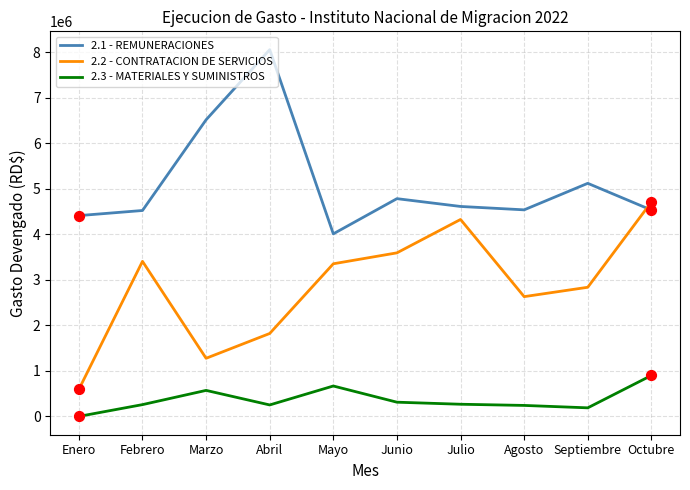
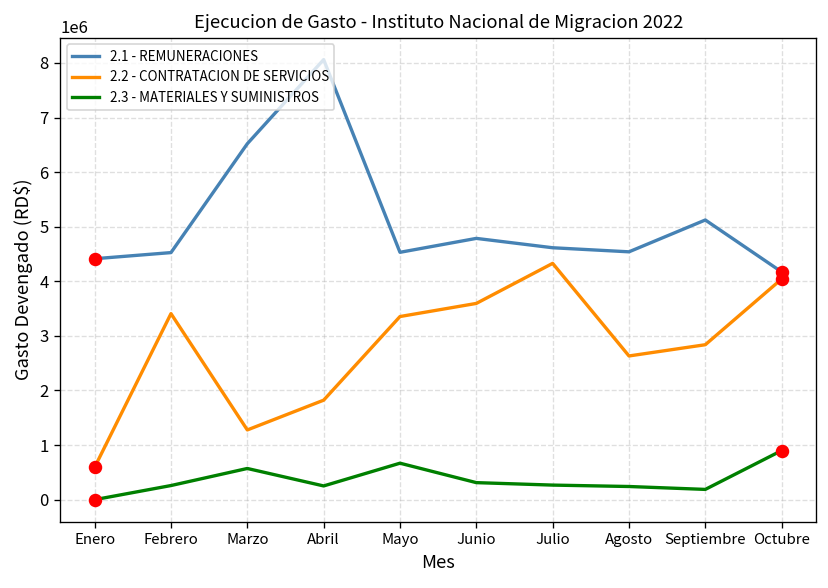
  {
    "2.1 - REMUNERACIONES": {
      "Febrero": 4500000,
      "Marzo": 6500000,
-     "Mayo": 4000000,
+     "Mayo": 4500000,
      "Junio": 4800000,
      "Julio": 4600000,
      "Agosto": 4500000,
      "Septiembre": 5100000,
-     "Octubre": 4500000
+     "Octubre": 4200000
    },
    "2.2 - CONTRATACION DE SERVICIOS": {
      "Febrero": 3400000,
      "Marzo": 1300000,
      "Abril": 1800000,
      "Mayo": 3400000,
      "Junio": 3600000,
      "Julio": 4300000,
      "Agosto": 2600000,
      "Septiembre": 2800000,
-     "Octubre": 4700000
+     "Octubre": 4000000
    },
    "2.3 - MATERIALES Y SUMINISTROS": {
      "Febrero": 300000,
      "Marzo": 600000,
      "Abril": 300000,
      "Mayo": 700000,
      "Junio": 300000,
      "Julio": 300000,
      "Agosto": 200000,
      "Septiembre": 200000
    }
  }
